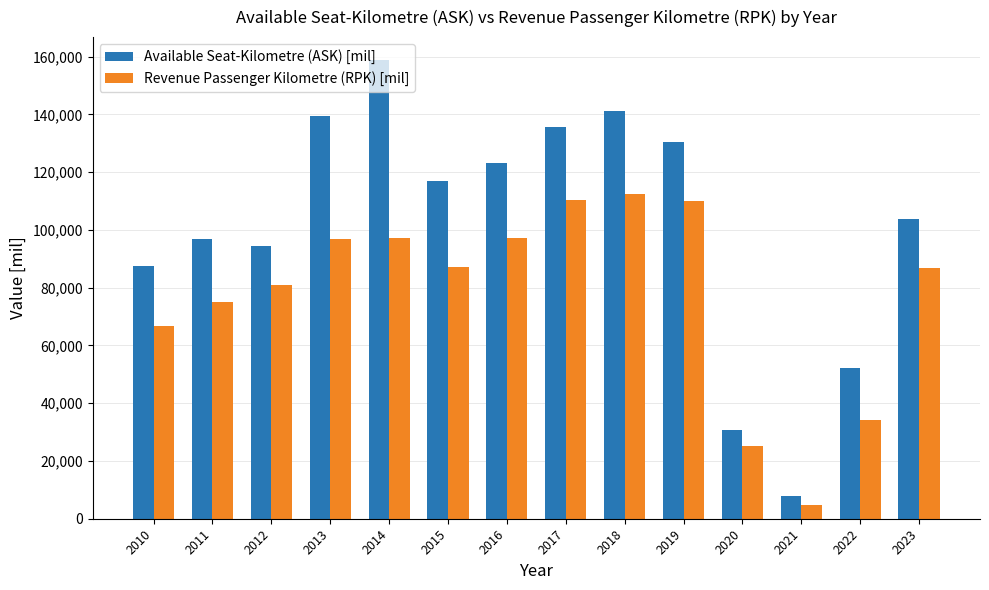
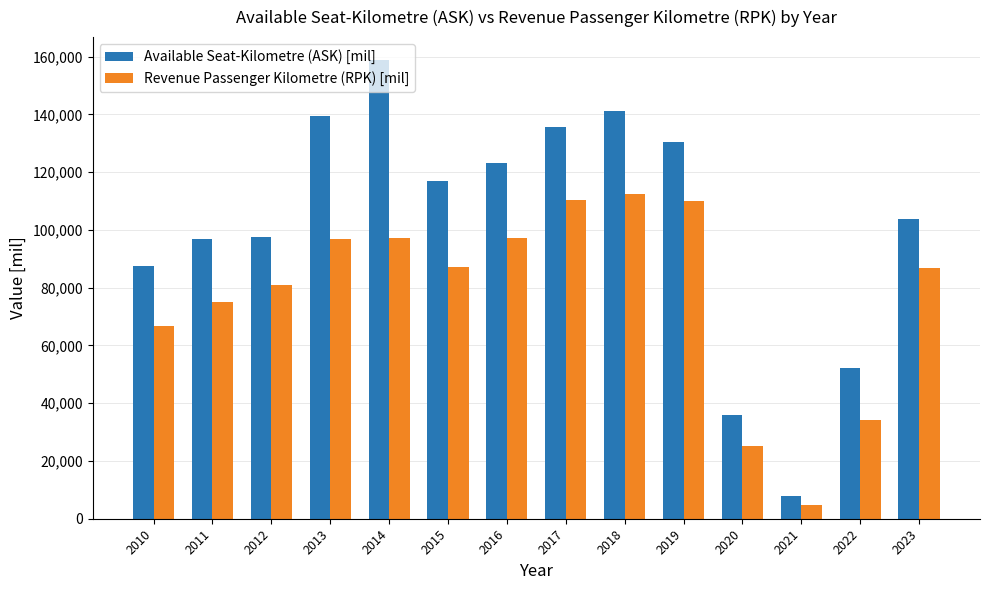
  {
    "Available Seat-Kilometre (ASK) [mil]": {
      "2010": "88,000",
      "2011": "97,000",
-     "2012": "94,000",
+     "2012": "97,000",
      "2013": "139,000",
      "2015": "117,000",
      "2016": "123,000",
      "2017": "136,000",
      "2018": "141,000",
      "2019": "130,000",
-     "2020": "31,000",
+     "2020": "36,000",
      "2021": "8,000",
      "2022": "52,000",
      "2023": "104,000"
    },
    "Revenue Passenger Kilometre (RPK) [mil]": {
      "2010": "67,000",
      "2011": "75,000",
      "2012": "81,000",
      "2013": "97,000",
      "2014": "97,000",
      "2015": "87,000",
      "2016": "97,000",
      "2017": "110,000",
      "2018": "113,000",
      "2019": "110,000",
      "2020": "25,000",
      "2021": "5,000",
      "2022": "34,000",
      "2023": "87,000"
    }
  }
